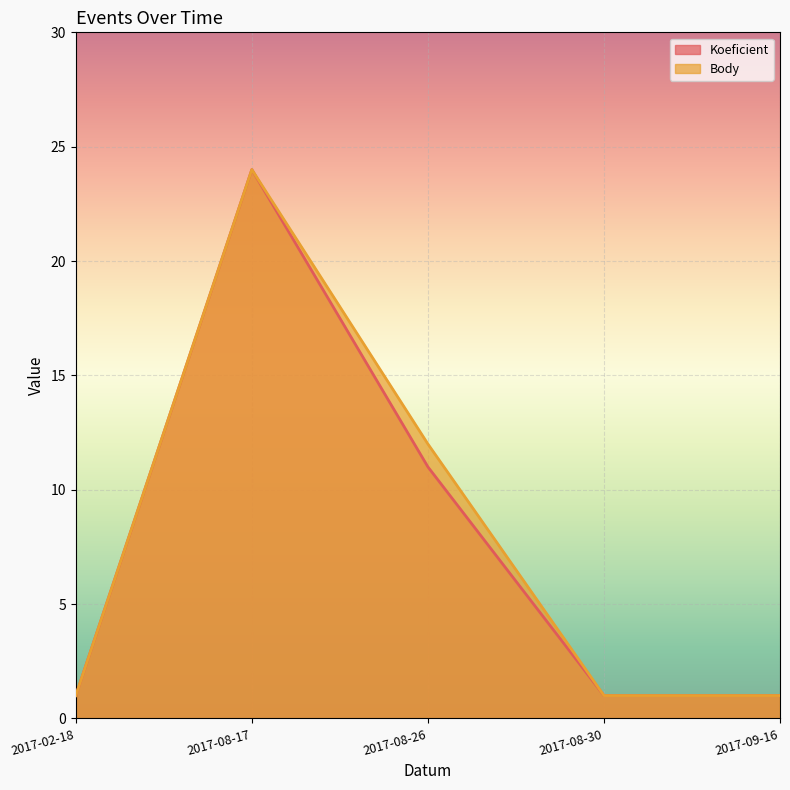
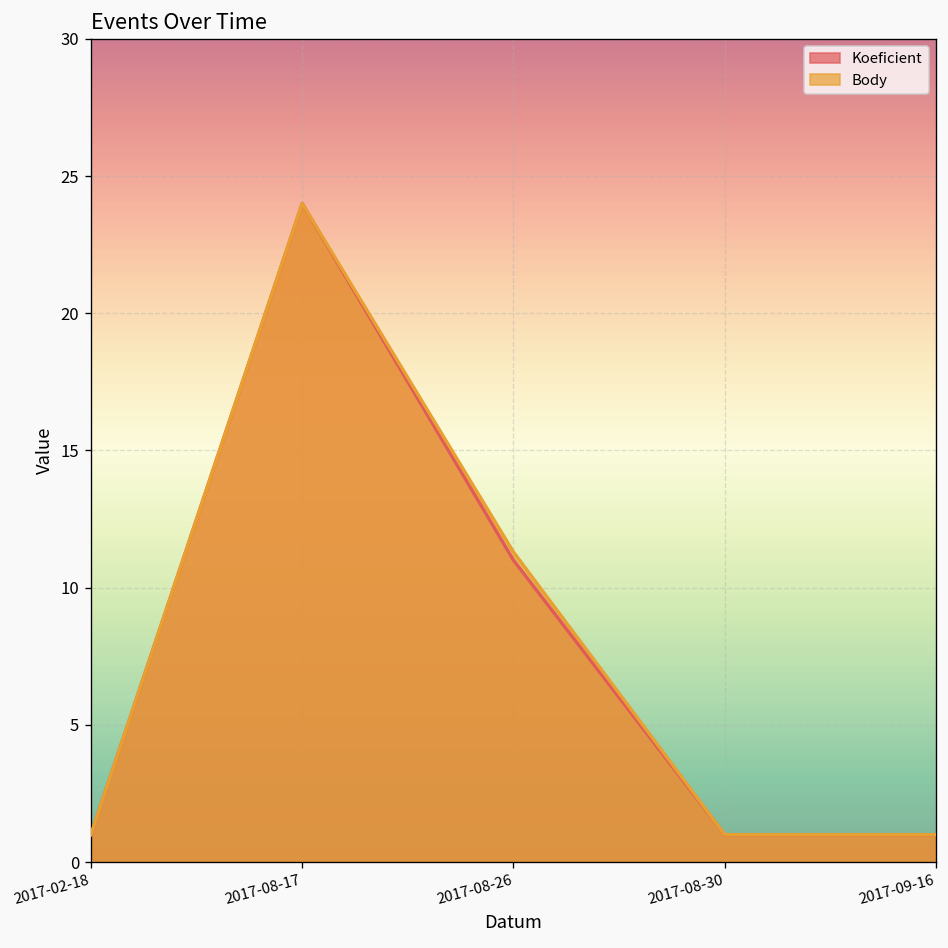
  {
    "Koeficient": {
      "2017-08-26": 11.0
    },
    "Body": {
-     "2017-08-26": 12.0
+     "2017-08-26": 11.3
    }
  }
